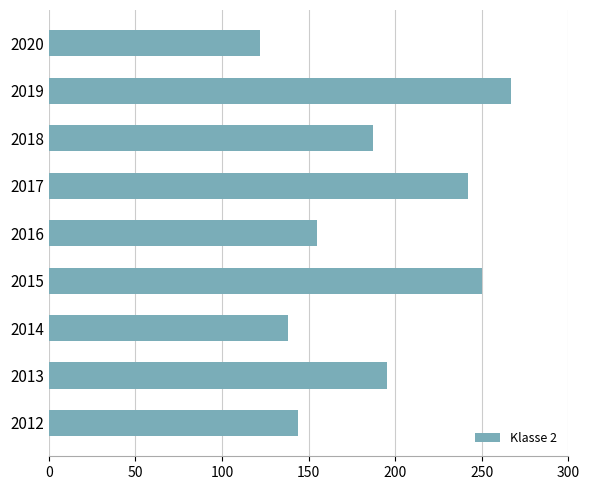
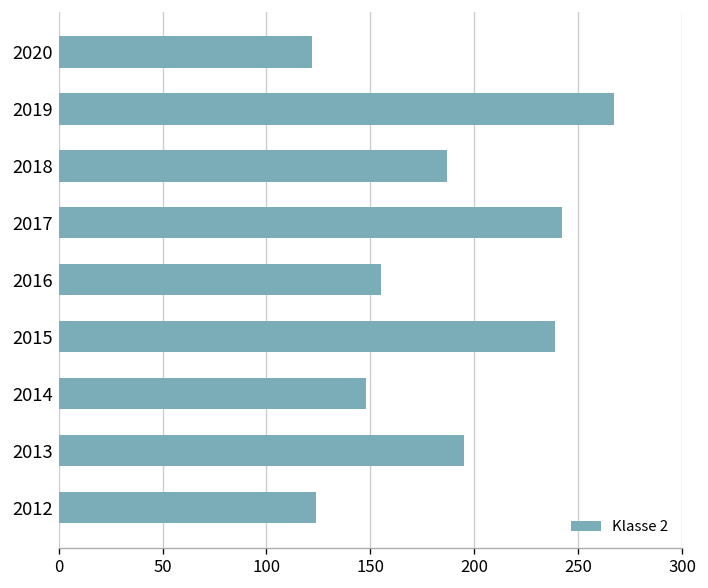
  {
    "2020": 122,
    "2019": 267,
    "2018": 187,
    "2017": 242,
    "2016": 155,
-   "2015": 250,
-   "2014": 138,
+   "2015": 239,
+   "2014": 148,
    "2013": 195,
-   "2012": 144
+   "2012": 124
  }
